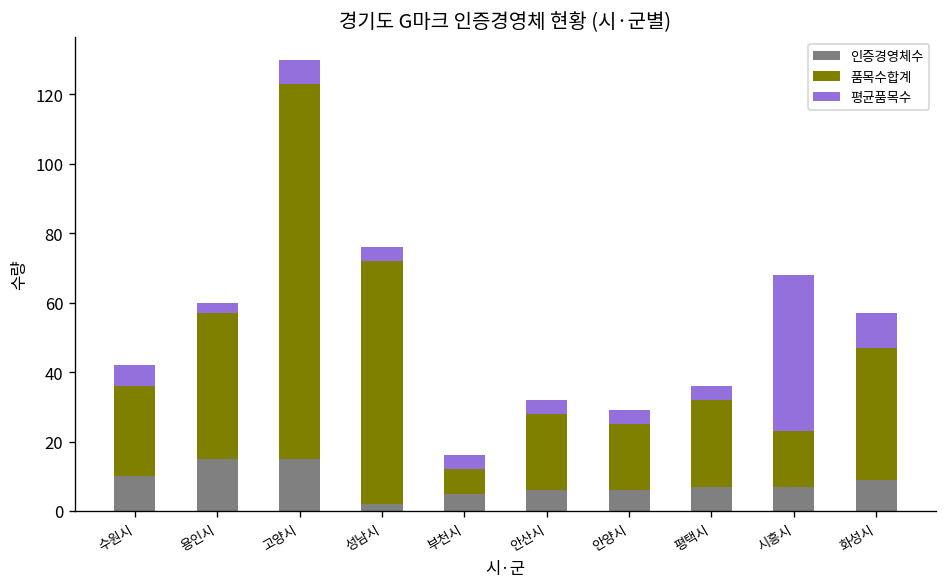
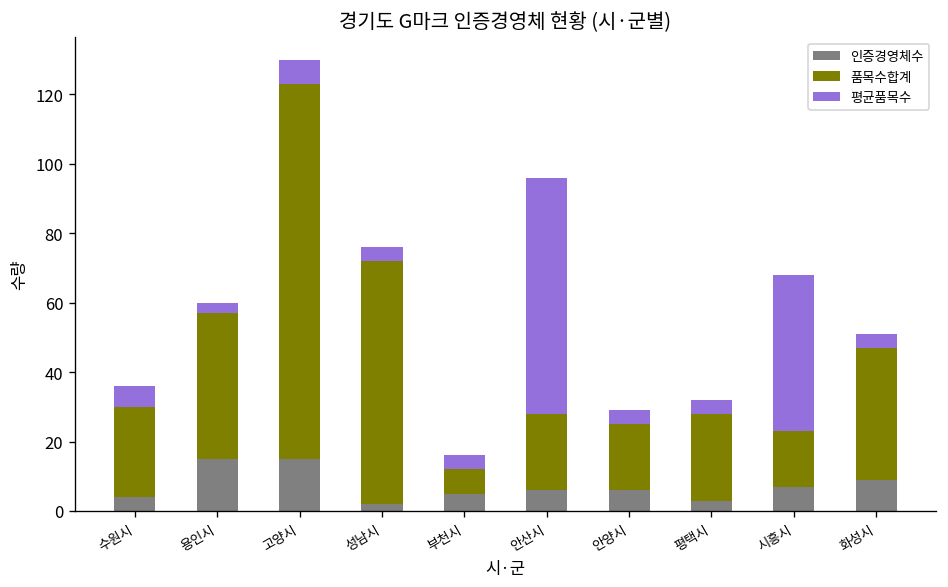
  {
    "인증경영체수": {
-     "수원시": 10,
+     "수원시": 4,
      "용인시": 15,
      "고양시": 15,
      "성남시": 2,
      "부천시": 5,
      "안산시": 6,
      "안양시": 6,
-     "평택시": 7,
+     "평택시": 3,
      "시흥시": 7,
      "화성시": 9
    },
    "품목수합계": {
      "수원시": 26,
      "용인시": 42,
      "고양시": 108,
      "성남시": 70,
      "부천시": 7,
      "안산시": 22,
      "안양시": 19,
      "평택시": 25,
      "시흥시": 16,
      "화성시": 38
    },
    "평균품목수": {
      "수원시": 6,
      "용인시": 3,
      "고양시": 7,
      "성남시": 4,
      "부천시": 4,
-     "안산시": 4,
+     "안산시": 68,
      "안양시": 4,
      "평택시": 4,
      "시흥시": 45,
-     "화성시": 10
+     "화성시": 4
    }
  }
